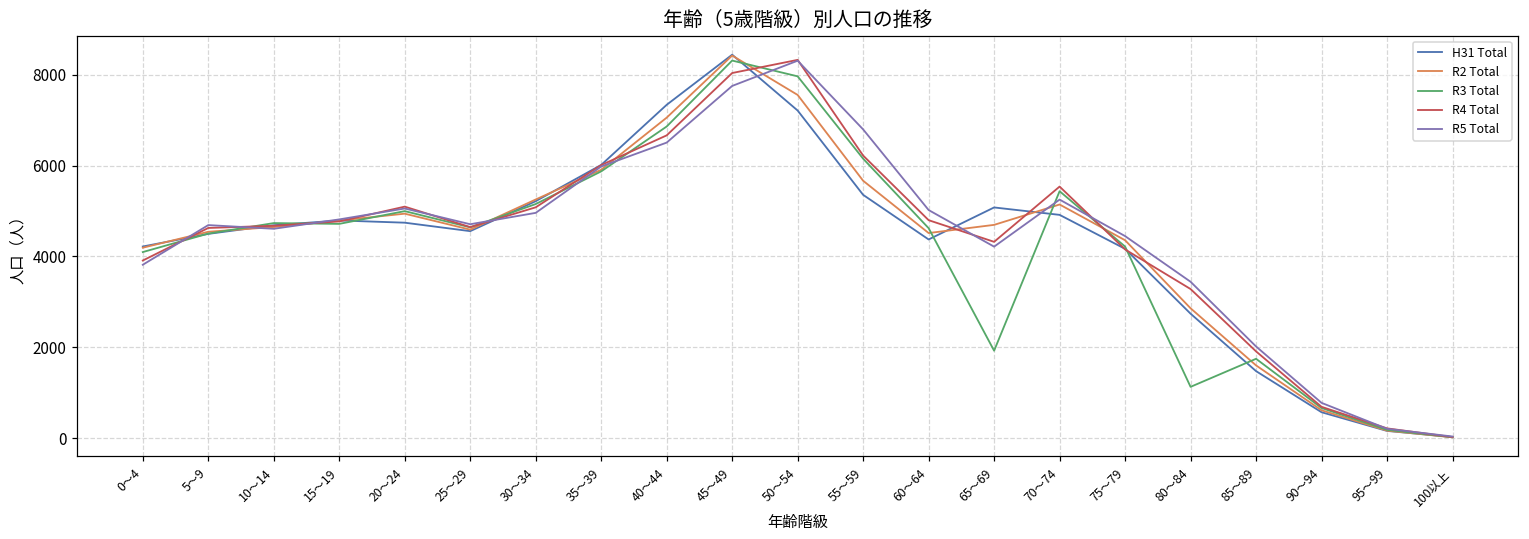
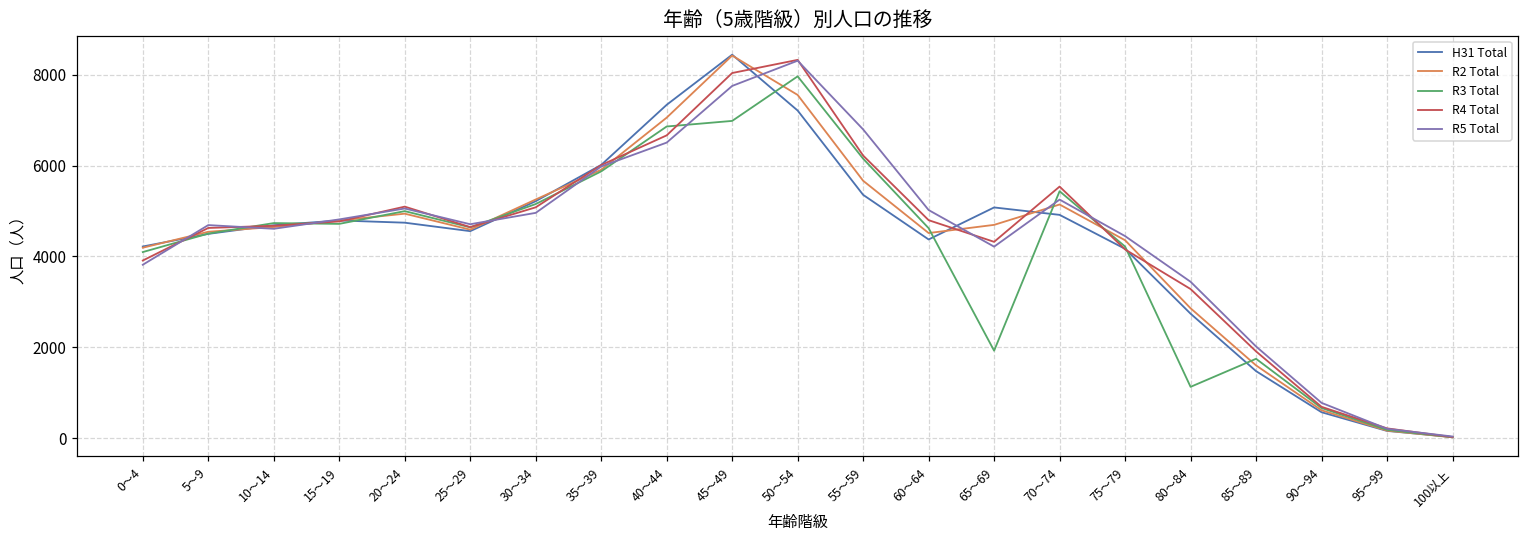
  {
    "R3 Total": {
      "0～4": 4100,
      "30～34": 5200,
      "40～44": 6900,
-     "45～49": 8300,
+     "45～49": 7000,
      "50～54": 8000,
      "55～59": 6200,
      "60～64": 4600,
      "65～69": 1900,
      "70～74": 5400,
      "80～84": 1100,
      "85～89": 1800
    }
  }
